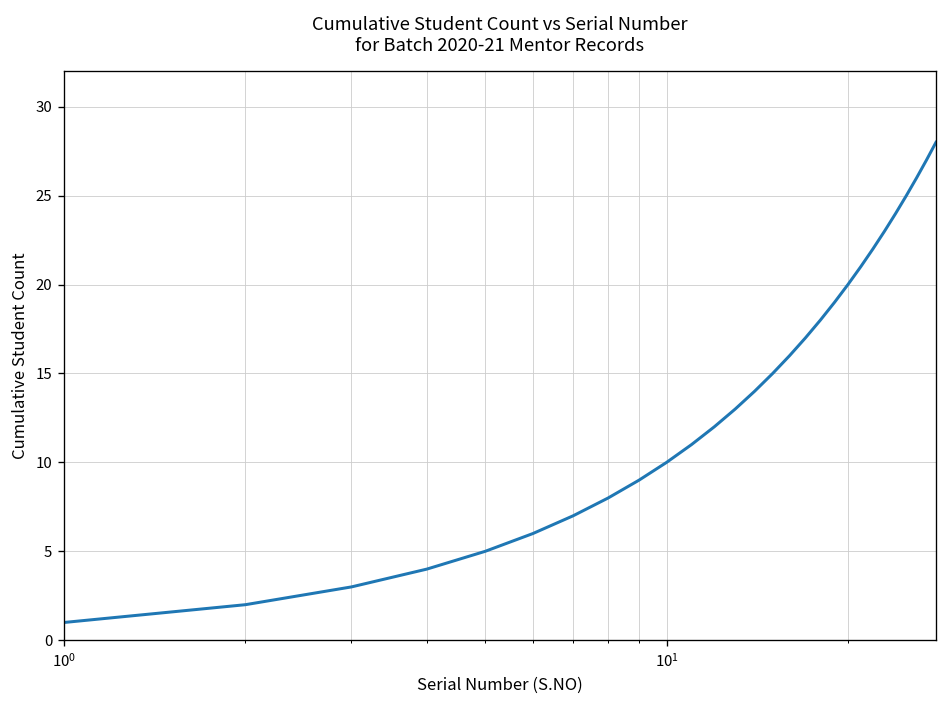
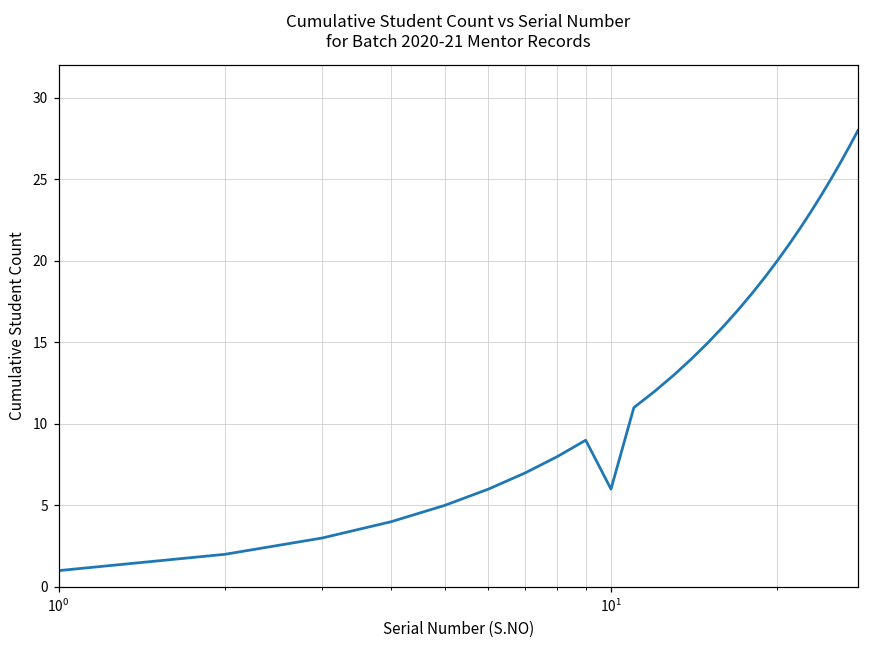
  {
    "10^0": 1,
-   "10^1": 10
+   "10^1": 6
  }
